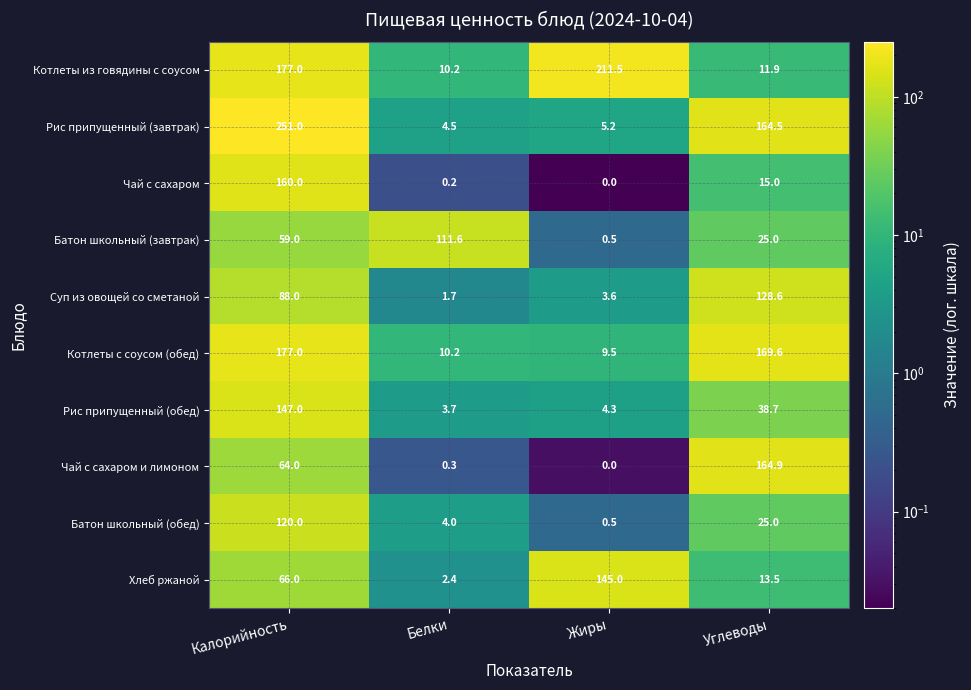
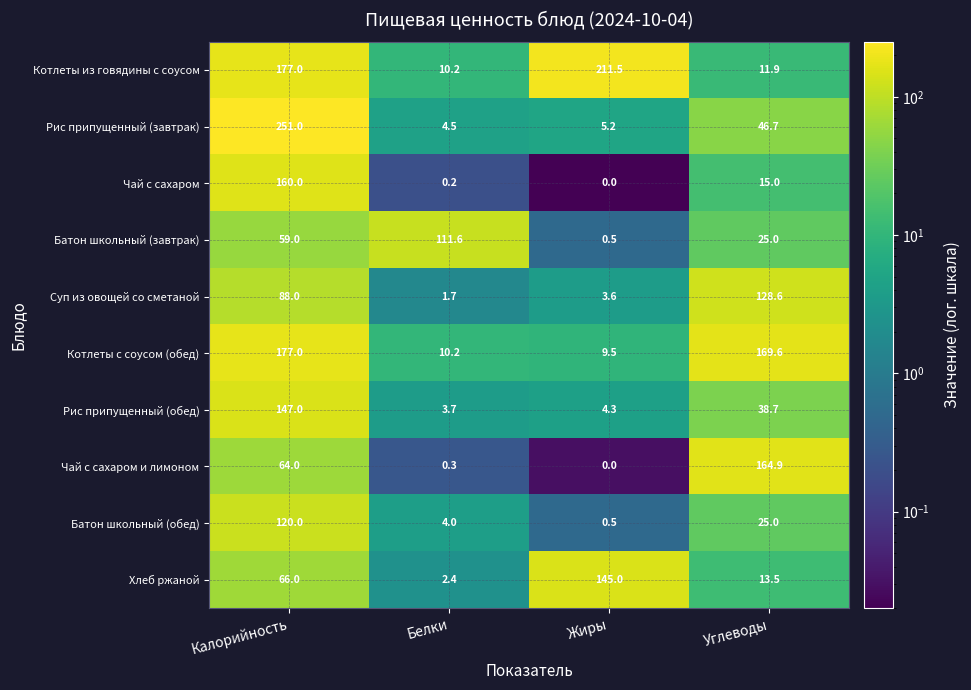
  {
    "Котлеты из говядины с соусом": {
      "Калорийность": 177.0,
      "Белки": 10.2,
      "Жиры": 211.5,
      "Углеводы": 11.9
    },
    "Рис припущенный (завтрак)": {
      "Калорийность": 251.0,
      "Белки": 4.5,
      "Жиры": 5.2,
-     "Углеводы": 164.5
+     "Углеводы": 46.7
    },
    "Чай с сахаром": {
      "Калорийность": 160.0,
      "Белки": 0.2,
      "Жиры": 0.0,
      "Углеводы": 15.0
    },
    "Батон школьный (завтрак)": {
      "Калорийность": 59.0,
      "Белки": 111.6,
      "Жиры": 0.5,
      "Углеводы": 25.0
    },
    "Суп из овощей со сметаной": {
      "Калорийность": 88.0,
      "Белки": 1.7,
      "Жиры": 3.6,
      "Углеводы": 128.6
    },
    "Котлеты с соусом (обед)": {
      "Калорийность": 177.0,
      "Белки": 10.2,
      "Жиры": 9.5,
      "Углеводы": 169.6
    },
    "Рис припущенный (обед)": {
      "Калорийность": 147.0,
      "Белки": 3.7,
      "Жиры": 4.3,
      "Углеводы": 38.7
    },
    "Чай с сахаром и лимоном": {
      "Калорийность": 64.0,
      "Белки": 0.3,
      "Жиры": 0.0,
      "Углеводы": 164.9
    },
    "Батон школьный (обед)": {
      "Калорийность": 120.0,
      "Белки": 4.0,
      "Жиры": 0.5,
      "Углеводы": 25.0
    },
    "Хлеб ржаной": {
      "Калорийность": 66.0,
      "Белки": 2.4,
      "Жиры": 145.0,
      "Углеводы": 13.5
    }
  }
